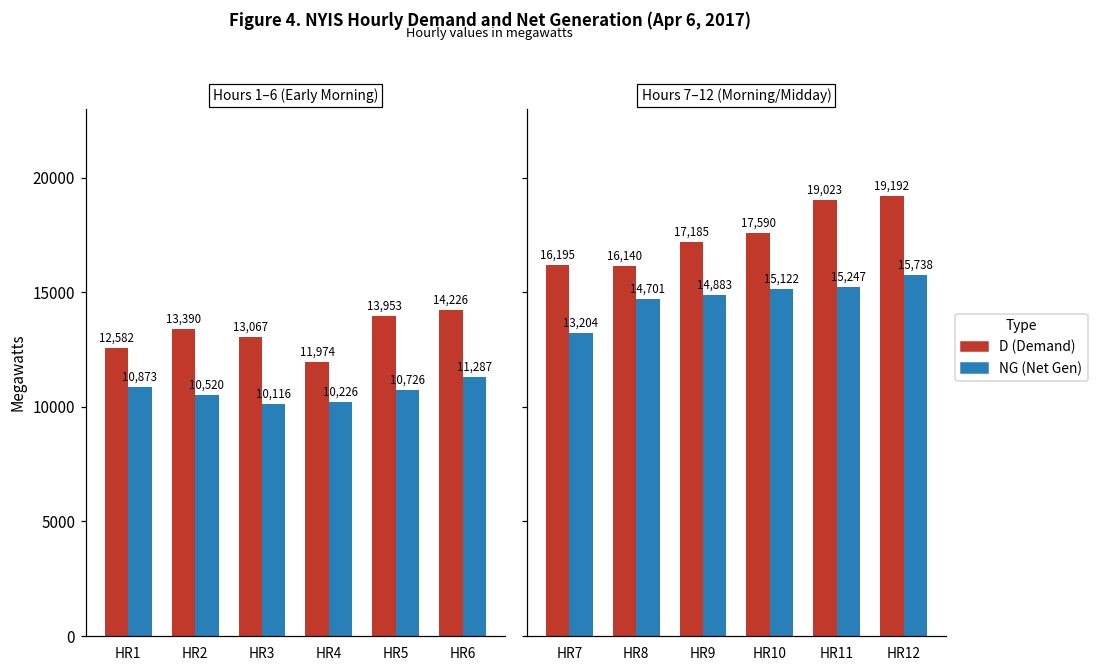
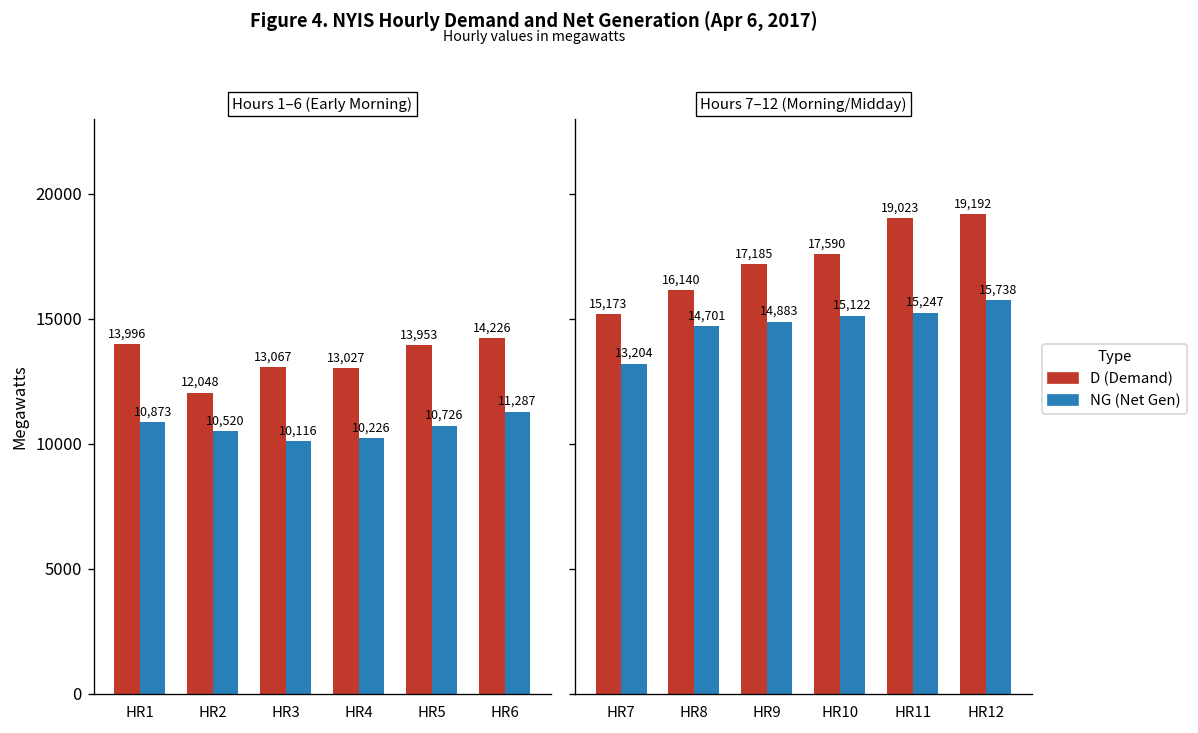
  {
    "Hours 1–6 (Early Morning)": {
      "D (Demand)": {
-       "HR1": "12,582",
-       "HR2": "13,390",
+       "HR1": "13,996",
+       "HR2": "12,048",
        "HR3": "13,067",
-       "HR4": "11,974",
+       "HR4": "13,027",
        "HR5": "13,953",
        "HR6": "14,226"
      }
    },
    "Hours 7–12 (Morning/Midday)": {
      "D (Demand)": {
-       "HR7": "16,195",
+       "HR7": "15,173",
        "HR8": "16,140",
        "HR9": "17,185",
        "HR10": "17,590",
        "HR11": "19,023",
        "HR12": "19,192"
      }
    }
  }
